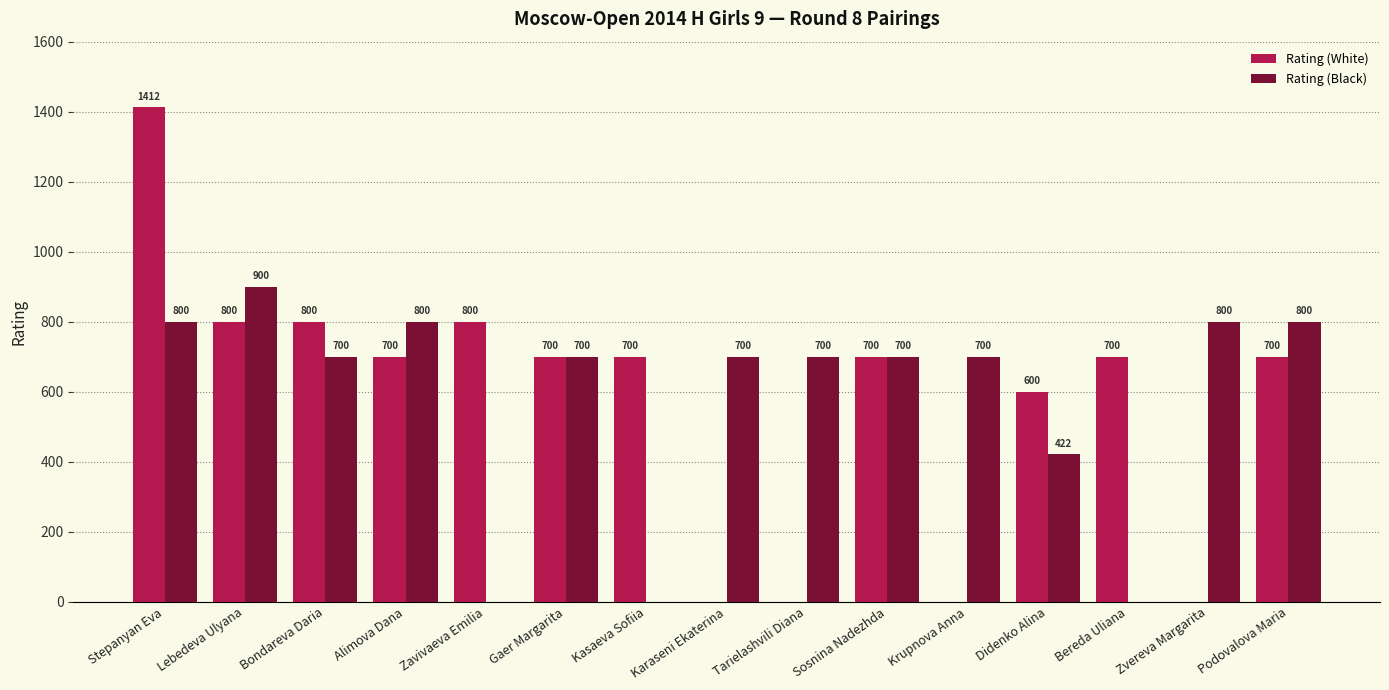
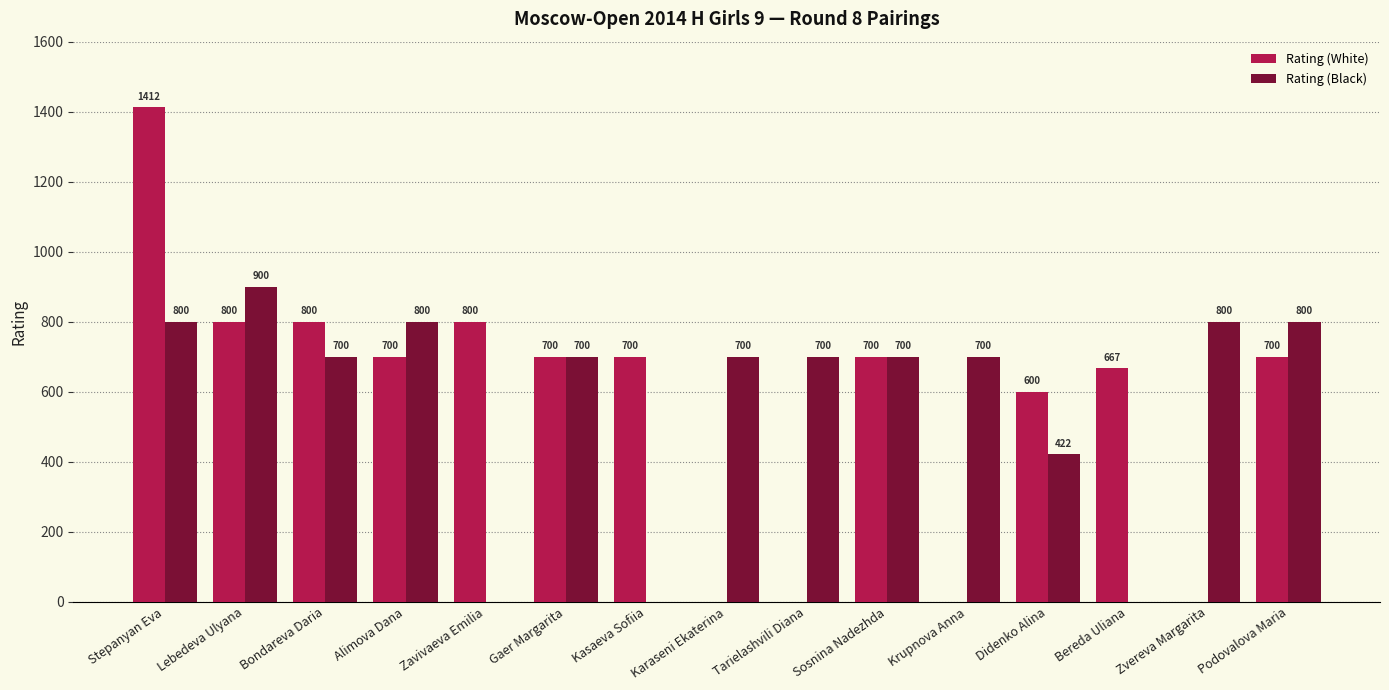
  {
    "Rating (White)": {
      "Stepanyan Eva": 1412,
      "Lebedeva Ulyana": 800,
      "Bondareva Daria": 800,
      "Alimova Dana": 700,
      "Zavivaeva Emilia": 800,
      "Gaer Margarita": 700,
      "Kasaeva Sofiia": 700,
      "Sosnina Nadezhda": 700,
      "Didenko Alina": 600,
-     "Bereda Uliana": 700,
+     "Bereda Uliana": 667,
      "Podovalova Maria": 700
    },
    "Rating (Black)": {
      "Stepanyan Eva": 800,
      "Lebedeva Ulyana": 900,
      "Bondareva Daria": 700,
      "Alimova Dana": 800,
      "Gaer Margarita": 700,
      "Karaseni Ekaterina": 700,
      "Tarielashvili Diana": 700,
      "Sosnina Nadezhda": 700,
      "Krupnova Anna": 700,
      "Didenko Alina": 422,
      "Zvereva Margarita": 800,
      "Podovalova Maria": 800
    }
  }
